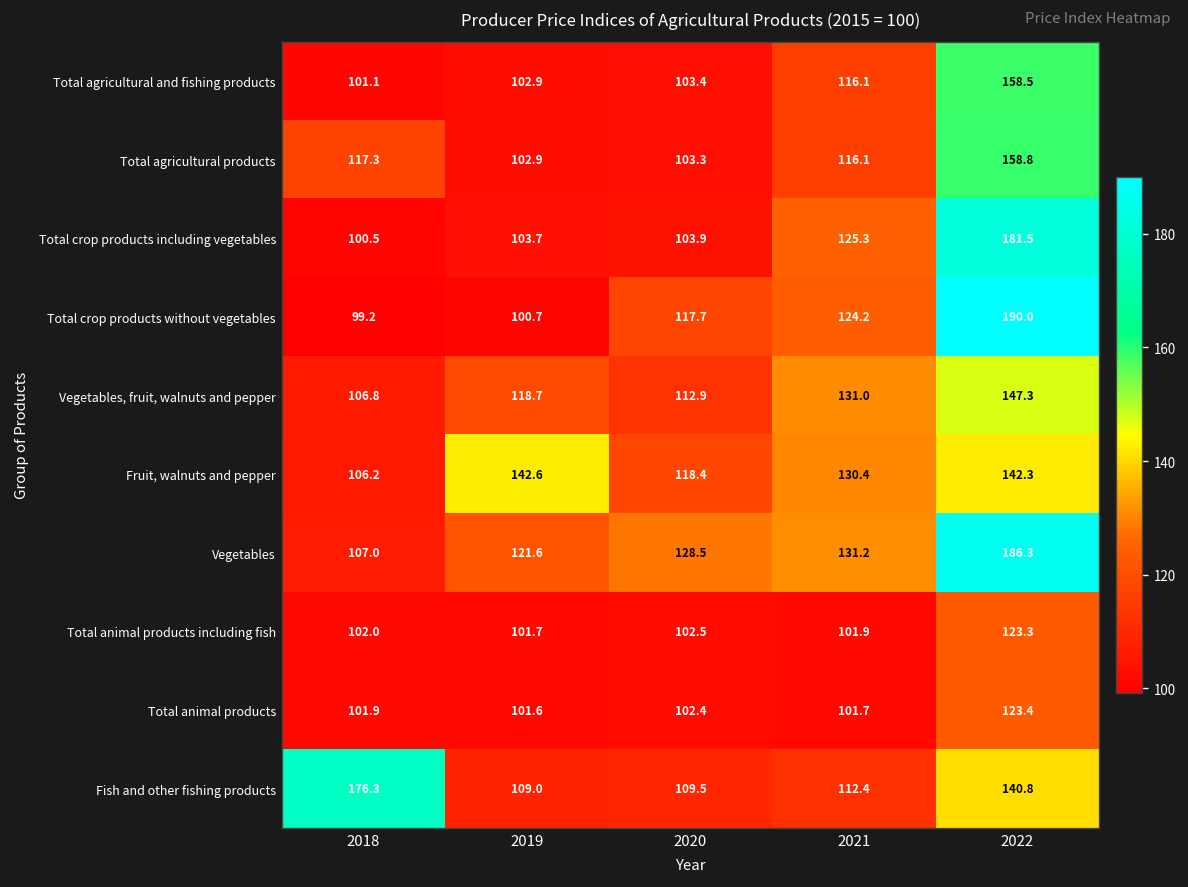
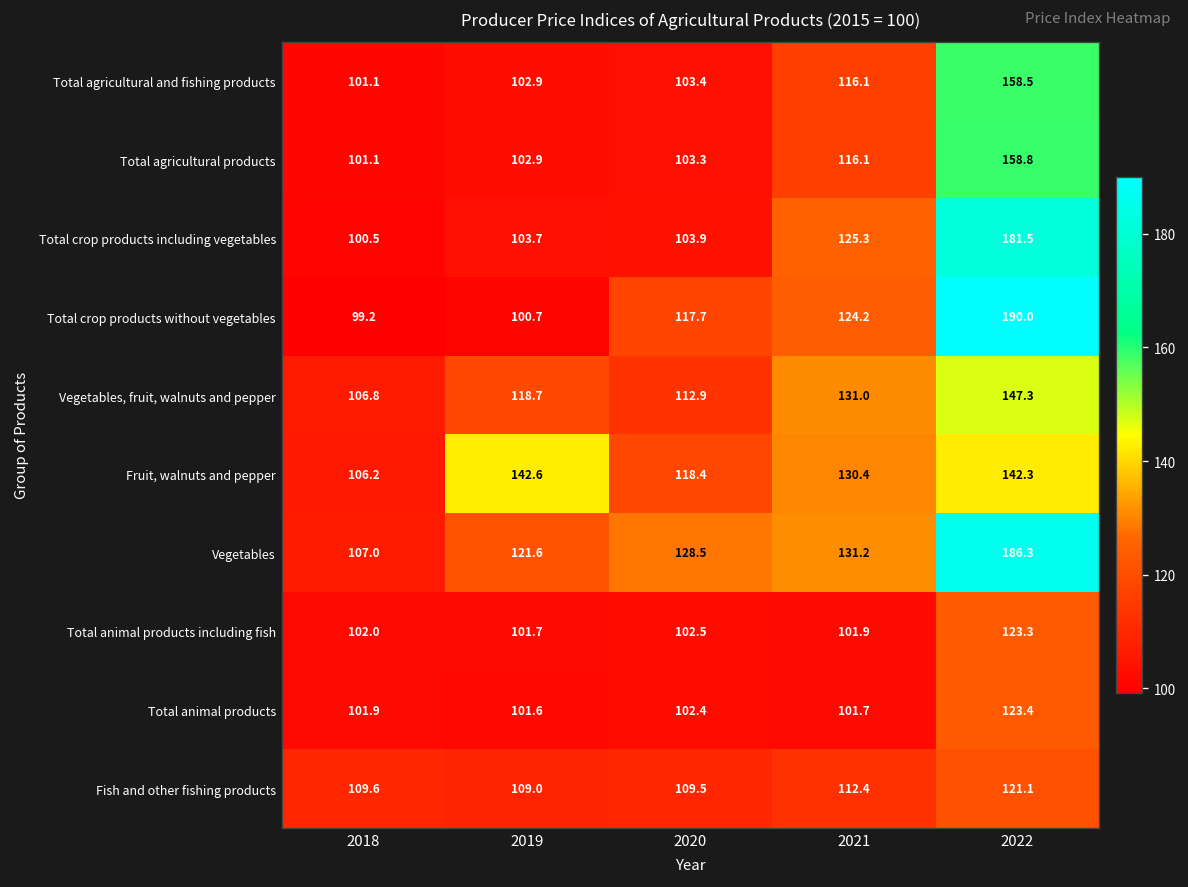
  {
    "Total agricultural and fishing products": {
      "2018": 101.1,
      "2019": 102.9,
      "2020": 103.4,
      "2021": 116.1,
      "2022": 158.5
    },
    "Total agricultural products": {
-     "2018": 117.3,
+     "2018": 101.1,
      "2019": 102.9,
      "2020": 103.3,
      "2021": 116.1,
      "2022": 158.8
    },
    "Total crop products including vegetables": {
      "2018": 100.5,
      "2019": 103.7,
      "2020": 103.9,
      "2021": 125.3,
      "2022": 181.5
    },
    "Total crop products without vegetables": {
      "2018": 99.2,
      "2019": 100.7,
      "2020": 117.7,
      "2021": 124.2,
      "2022": 190.0
    },
    "Vegetables, fruit, walnuts and pepper": {
      "2018": 106.8,
      "2019": 118.7,
      "2020": 112.9,
      "2021": 131.0,
      "2022": 147.3
    },
    "Fruit, walnuts and pepper": {
      "2018": 106.2,
      "2019": 142.6,
      "2020": 118.4,
      "2021": 130.4,
      "2022": 142.3
    },
    "Vegetables": {
      "2018": 107.0,
      "2019": 121.6,
      "2020": 128.5,
      "2021": 131.2,
      "2022": 186.3
    },
    "Total animal products including fish": {
      "2018": 102.0,
      "2019": 101.7,
      "2020": 102.5,
      "2021": 101.9,
      "2022": 123.3
    },
    "Total animal products": {
      "2018": 101.9,
      "2019": 101.6,
      "2020": 102.4,
      "2021": 101.7,
      "2022": 123.4
    },
    "Fish and other fishing products": {
-     "2018": 176.3,
+     "2018": 109.6,
      "2019": 109.0,
      "2020": 109.5,
      "2021": 112.4,
-     "2022": 140.8
+     "2022": 121.1
    }
  }
